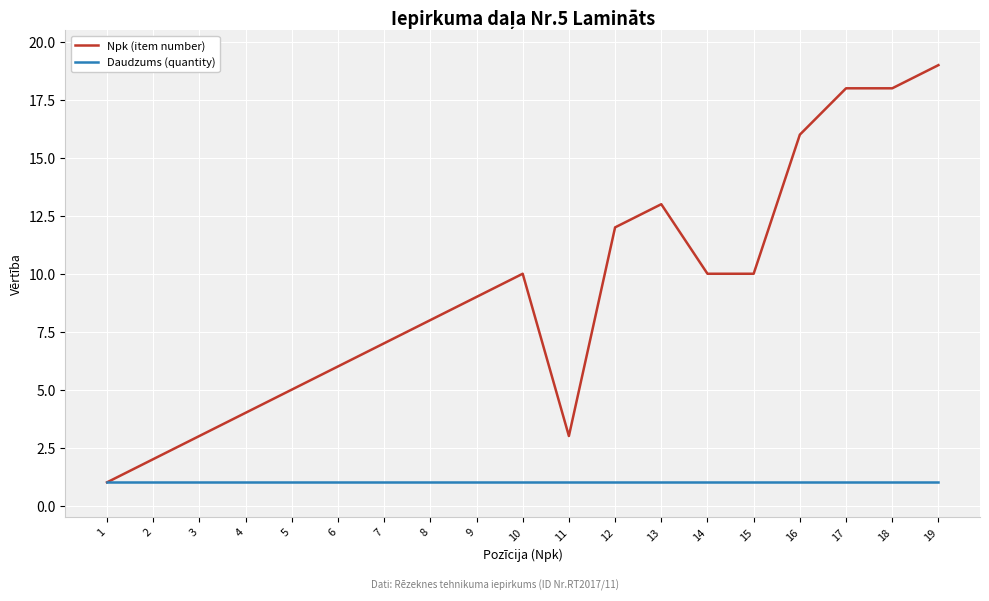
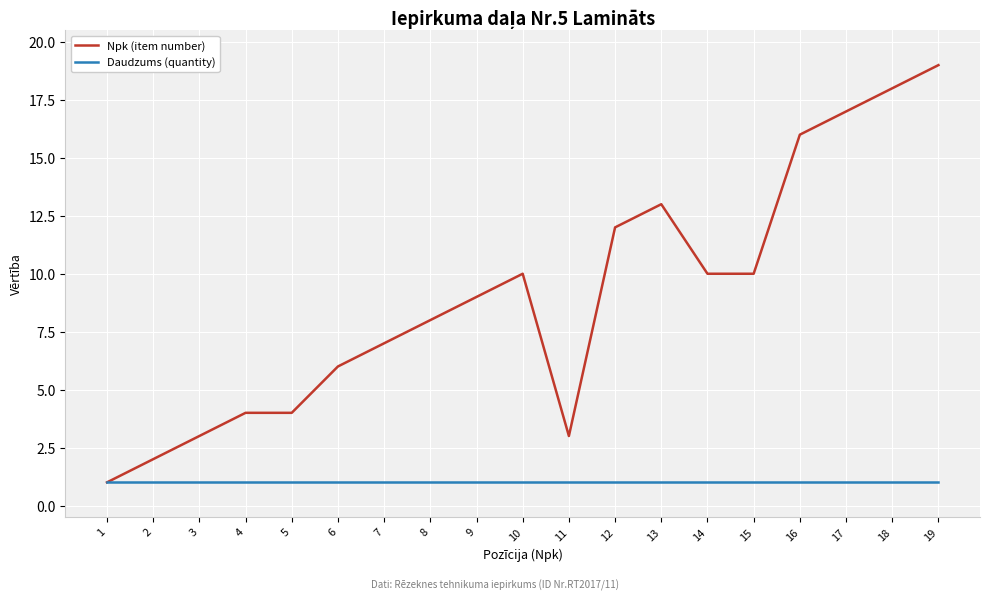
  {
    "Npk (item number)": {
      "2": 2,
      "3": 3,
      "4": 4,
-     "5": 5,
+     "5": 4,
      "6": 6,
      "7": 7,
      "8": 8,
      "9": 9,
      "10": 10,
      "11": 3,
      "12": 12,
      "13": 13,
      "14": 10,
      "15": 10,
      "16": 16,
-     "17": 18,
+     "17": 17,
      "18": 18,
      "19": 19
    },
    "Daudzums (quantity)": {
      "2": 1,
      "3": 1,
      "4": 1,
      "5": 1,
      "6": 1,
      "7": 1,
      "8": 1,
      "9": 1,
      "10": 1,
      "11": 1,
      "12": 1,
      "13": 1,
      "14": 1,
      "15": 1,
      "16": 1,
      "17": 1,
      "18": 1,
      "19": 1
    }
  }
